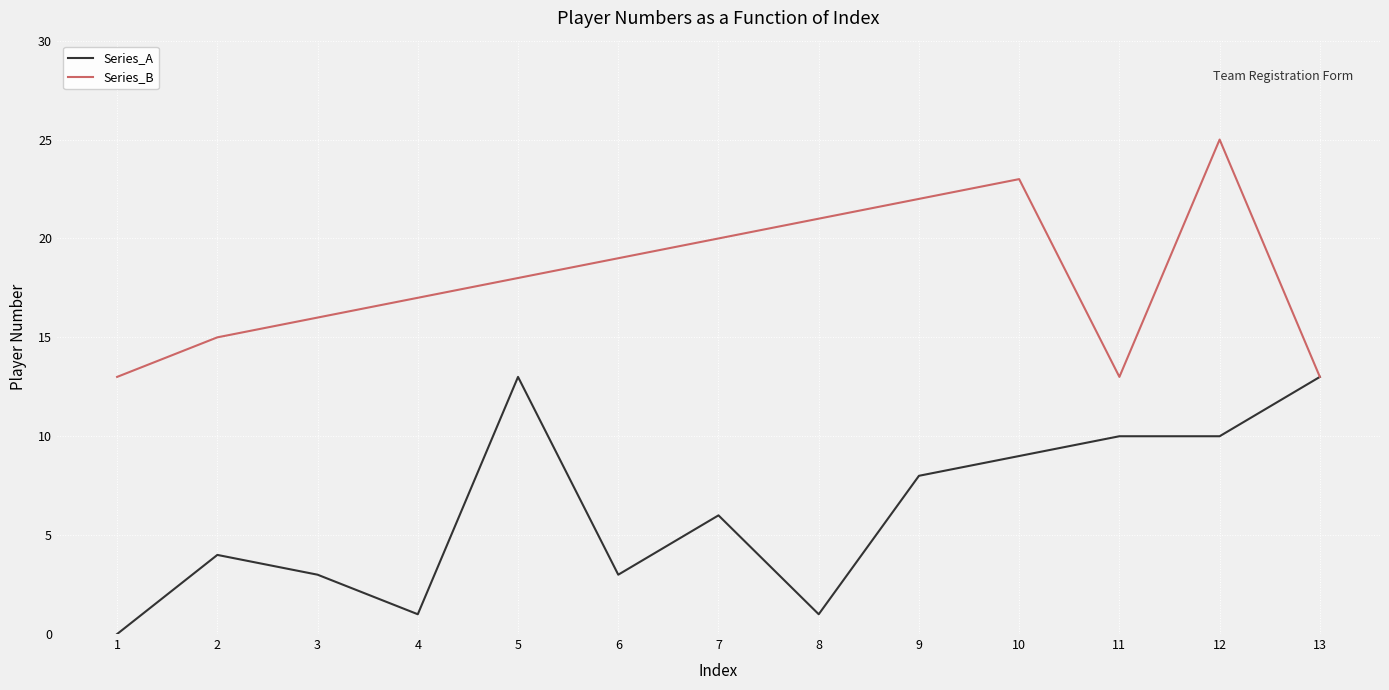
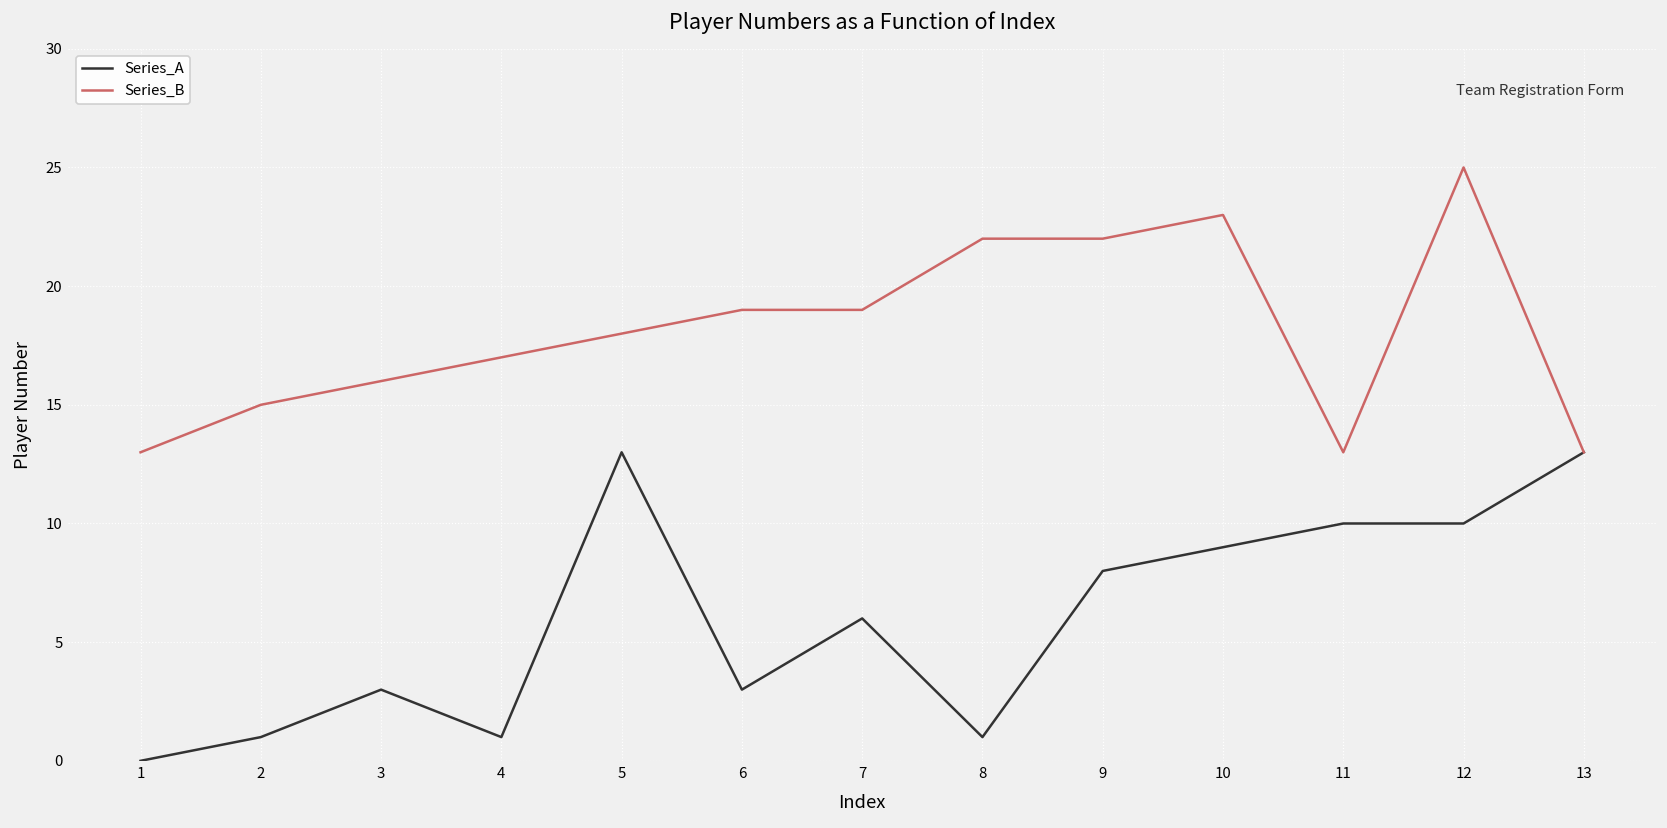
  {
    "Series_A": {
      "1": 0,
-     "2": 4,
+     "2": 1,
      "3": 3,
      "4": 1,
      "5": 13,
      "6": 3,
      "7": 6,
      "8": 1,
      "9": 8,
      "10": 9,
      "11": 10,
      "12": 10
    },
    "Series_B": {
      "1": 13,
      "2": 15,
      "3": 16,
      "4": 17,
      "5": 18,
      "6": 19,
-     "7": 20,
-     "8": 21,
+     "7": 19,
+     "8": 22,
      "9": 22,
      "10": 23,
      "11": 13,
      "12": 25
    }
  }
